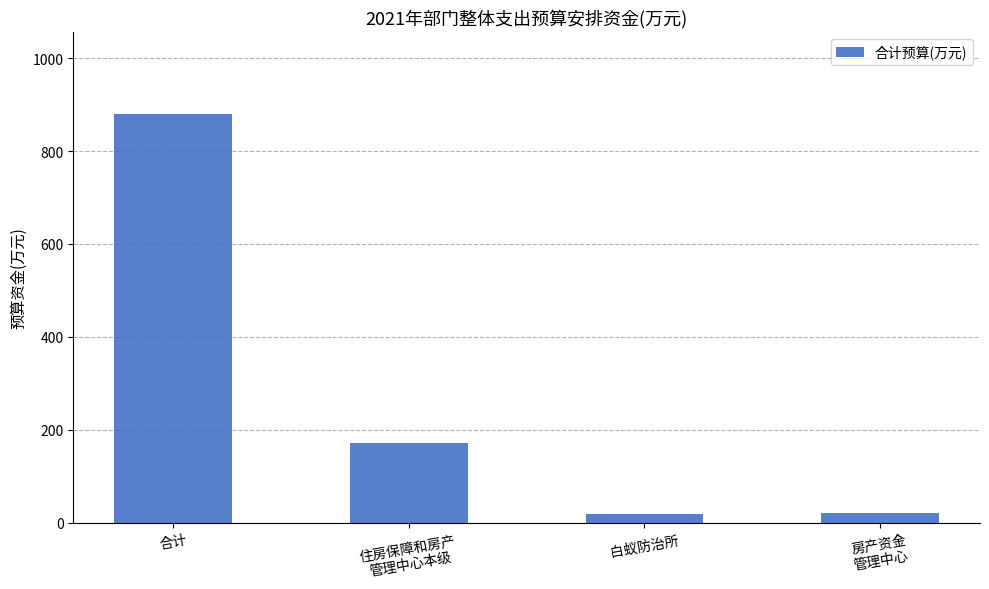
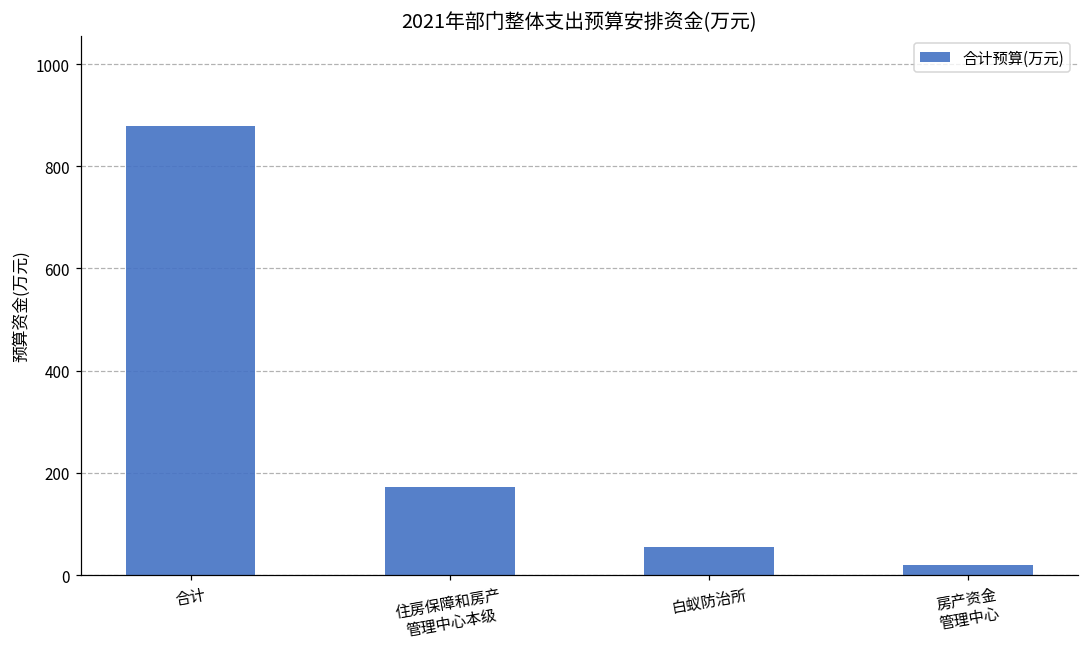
  {
    "合计": 880,
    "住房保障和房产 管理中心本级": 170,
-   "白蚁防治所": 20,
+   "白蚁防治所": 50,
    "房产资金 管理中心": 20
  }
